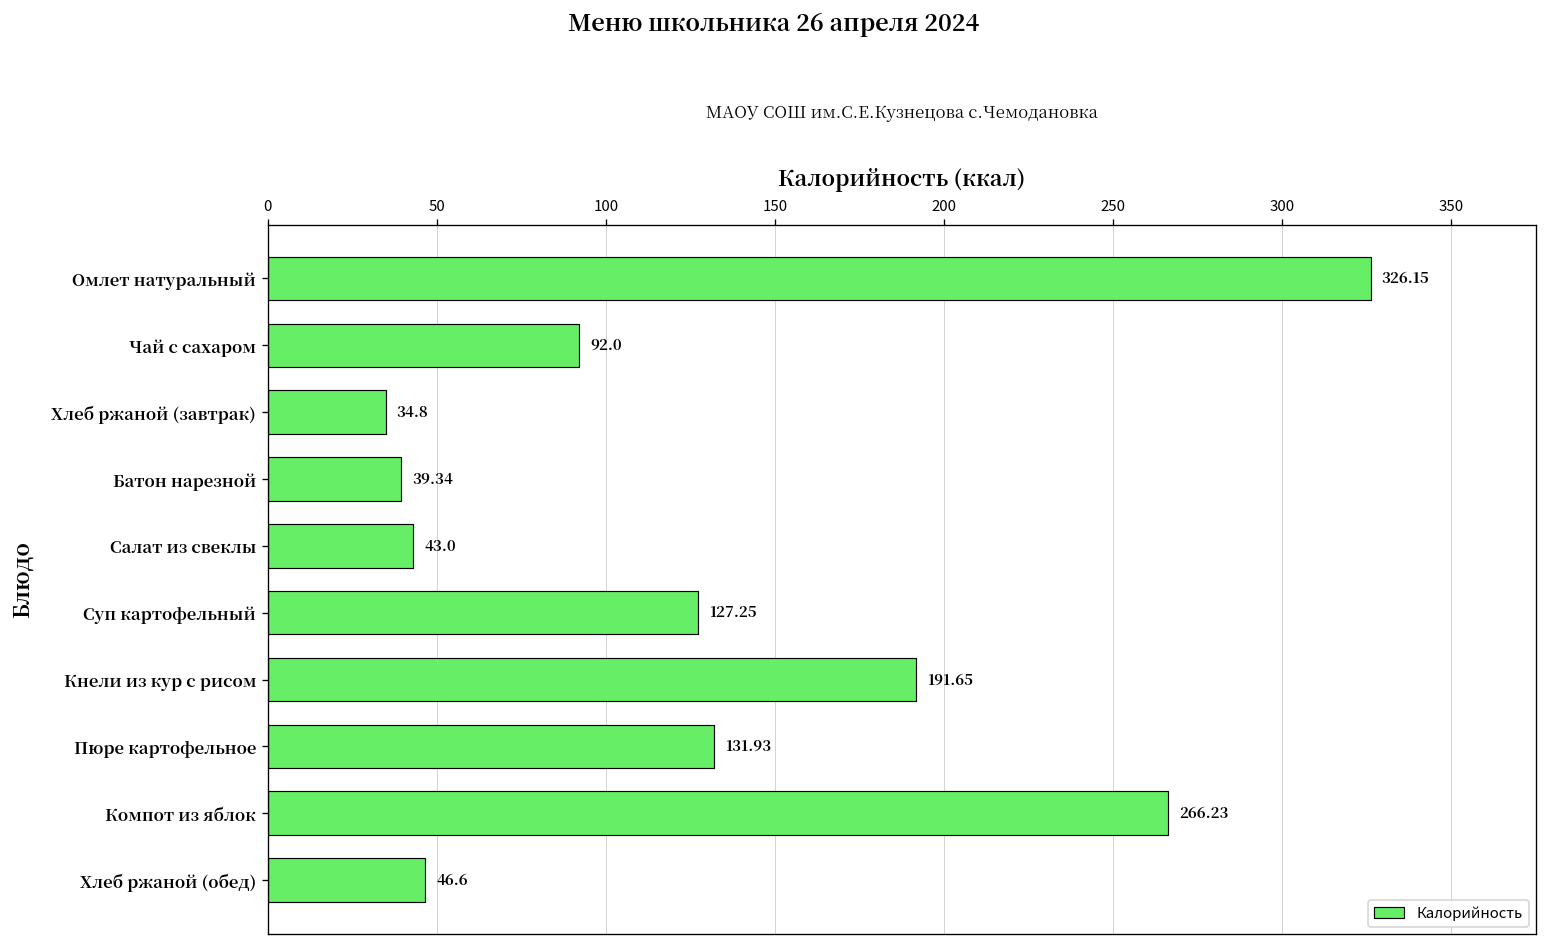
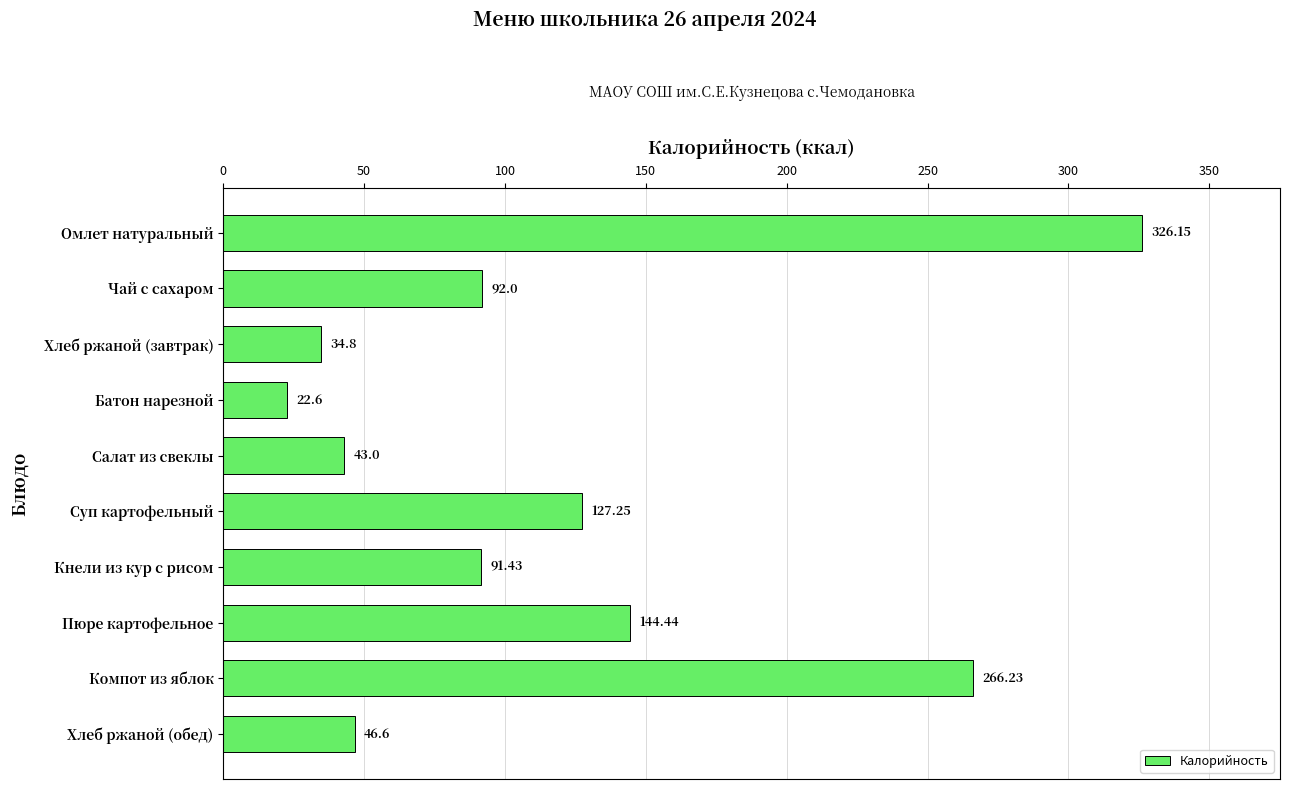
  {
    "Омлет натуральный": 326.15,
    "Чай с сахаром": 92.0,
    "Хлеб ржаной (завтрак)": 34.8,
-   "Батон нарезной": 39.34,
+   "Батон нарезной": 22.6,
    "Салат из свеклы": 43.0,
    "Суп картофельный": 127.25,
-   "Кнели из кур с рисом": 191.65,
-   "Пюре картофельное": 131.93,
+   "Кнели из кур с рисом": 91.43,
+   "Пюре картофельное": 144.44,
    "Компот из яблок": 266.23,
    "Хлеб ржаной (обед)": 46.6
  }
